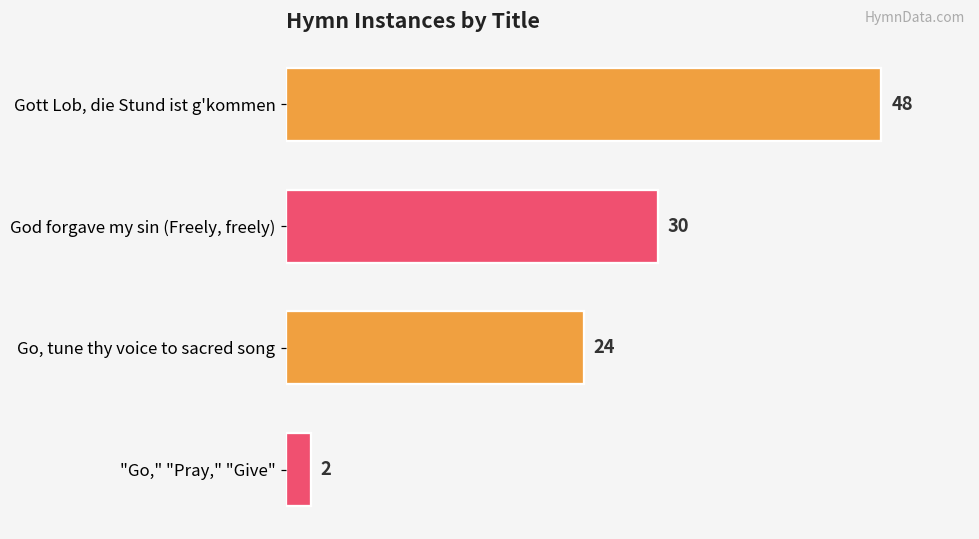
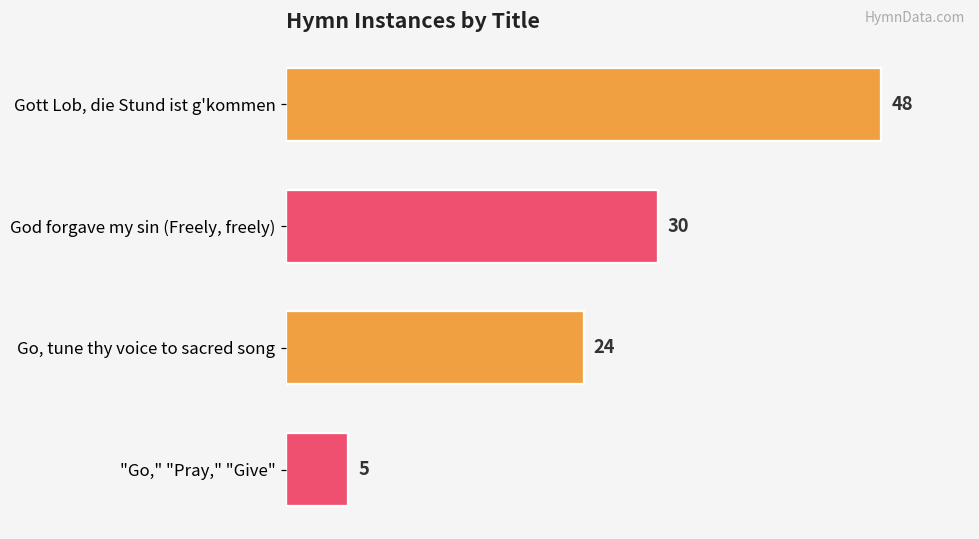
  {
    "Gott Lob, die Stund ist g'kommen": 48,
    "God forgave my sin (Freely, freely)": 30,
    "Go, tune thy voice to sacred song": 24,
-   "\"Go,\" \"Pray,\" \"Give\"": 2
+   "\"Go,\" \"Pray,\" \"Give\"": 5
  }
